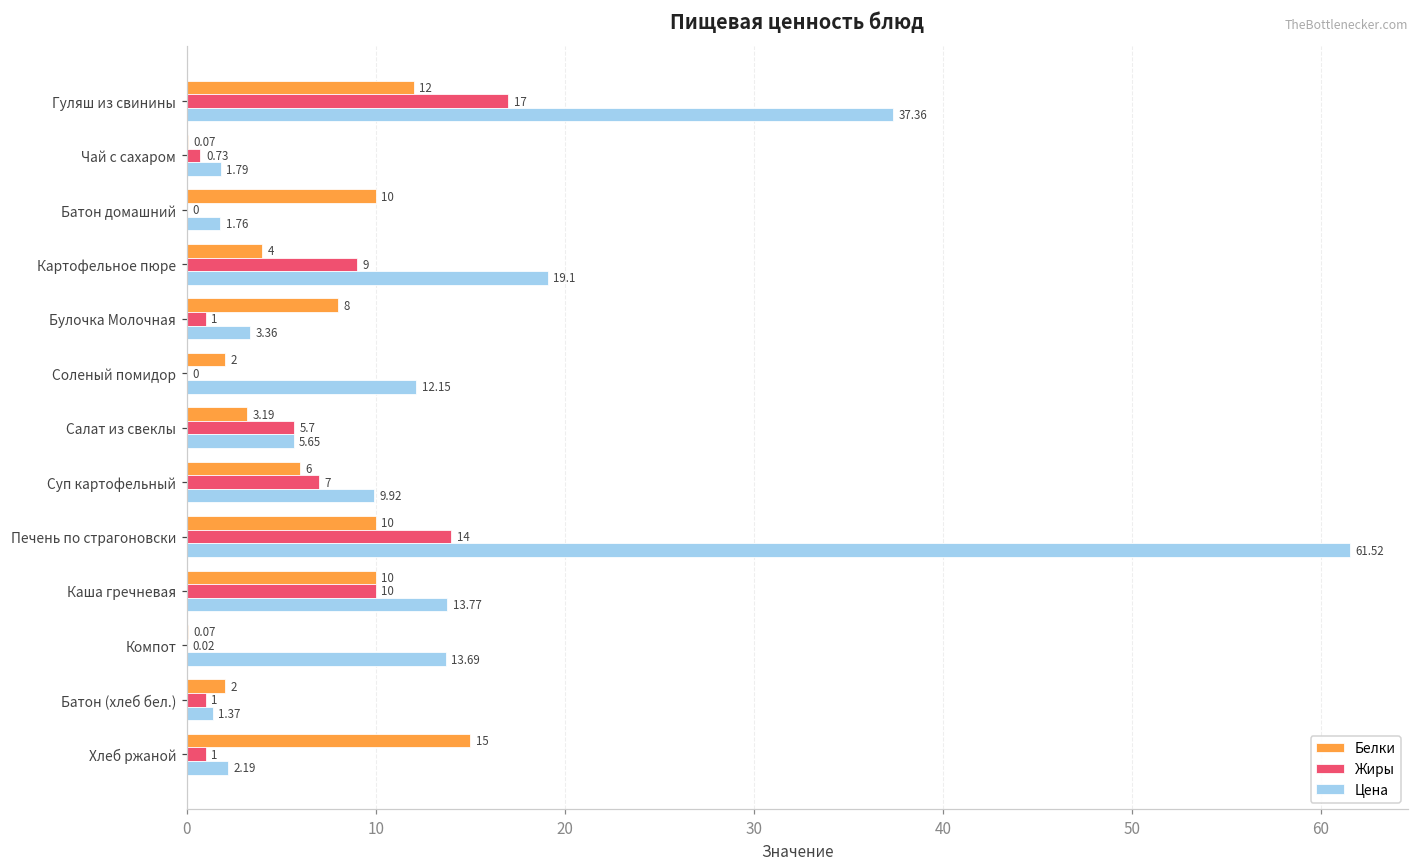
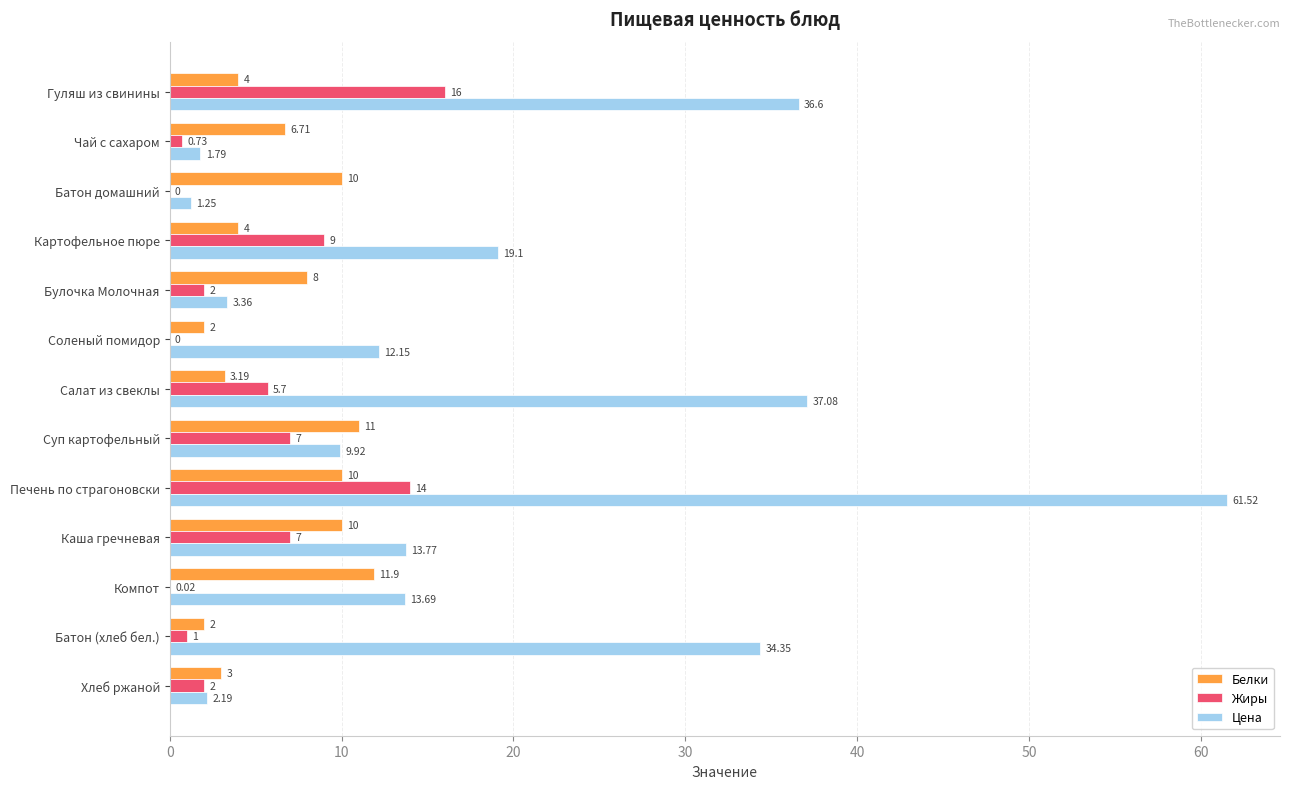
  {
    "Белки": {
-     "Гуляш из свинины": 12,
-     "Чай с сахаром": 0.07,
+     "Гуляш из свинины": 4,
+     "Чай с сахаром": 6.71,
      "Батон домашний": 10,
      "Картофельное пюре": 4,
      "Булочка Молочная": 8,
      "Соленый помидор": 2,
      "Салат из свеклы": 3.19,
-     "Суп картофельный": 6,
+     "Суп картофельный": 11,
      "Печень по страгоновски": 10,
      "Каша гречневая": 10,
-     "Компот": 0.07,
+     "Компот": 11.9,
      "Батон (хлеб бел.)": 2,
-     "Хлеб ржаной": 15
+     "Хлеб ржаной": 3
    },
    "Жиры": {
-     "Гуляш из свинины": 17,
+     "Гуляш из свинины": 16,
      "Чай с сахаром": 0.73,
      "Батон домашний": 0,
      "Картофельное пюре": 9,
-     "Булочка Молочная": 1,
+     "Булочка Молочная": 2,
      "Соленый помидор": 0,
      "Салат из свеклы": 5.7,
      "Суп картофельный": 7,
      "Печень по страгоновски": 14,
-     "Каша гречневая": 10,
+     "Каша гречневая": 7,
      "Компот": 0.02,
      "Батон (хлеб бел.)": 1,
-     "Хлеб ржаной": 1
+     "Хлеб ржаной": 2
    },
    "Цена": {
-     "Гуляш из свинины": 37.36,
+     "Гуляш из свинины": 36.6,
      "Чай с сахаром": 1.79,
-     "Батон домашний": 1.76,
+     "Батон домашний": 1.25,
      "Картофельное пюре": 19.1,
      "Булочка Молочная": 3.36,
      "Соленый помидор": 12.15,
-     "Салат из свеклы": 5.65,
+     "Салат из свеклы": 37.08,
      "Суп картофельный": 9.92,
      "Печень по страгоновски": 61.52,
      "Каша гречневая": 13.77,
      "Компот": 13.69,
-     "Батон (хлеб бел.)": 1.37,
+     "Батон (хлеб бел.)": 34.35,
      "Хлеб ржаной": 2.19
    }
  }
